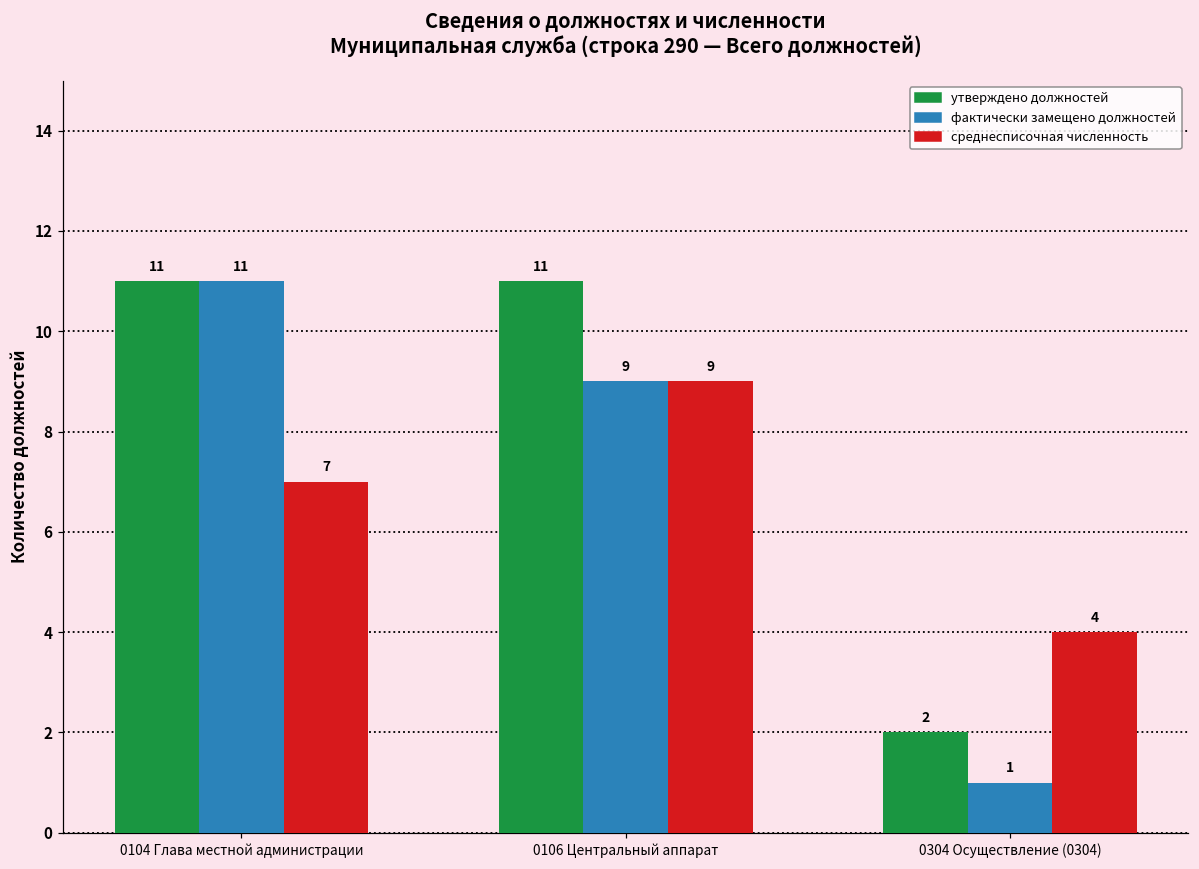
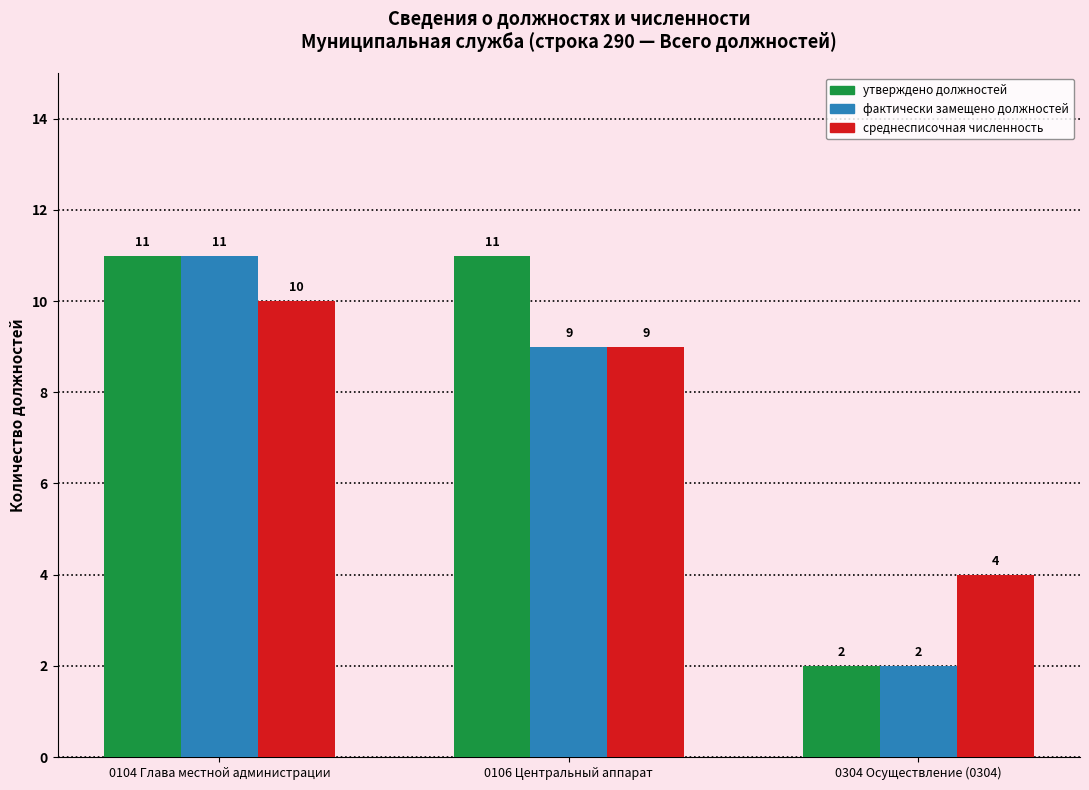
  {
    "утверждено должностей": {
      "0104 Глава местной администрации": 11,
      "0106 Центральный аппарат": 11,
      "0304 Осуществление (0304)": 2
    },
    "фактически замещено должностей": {
      "0104 Глава местной администрации": 11,
      "0106 Центральный аппарат": 9,
-     "0304 Осуществление (0304)": 1
+     "0304 Осуществление (0304)": 2
    },
    "среднесписочная численность": {
-     "0104 Глава местной администрации": 7,
+     "0104 Глава местной администрации": 10,
      "0106 Центральный аппарат": 9,
      "0304 Осуществление (0304)": 4
    }
  }
